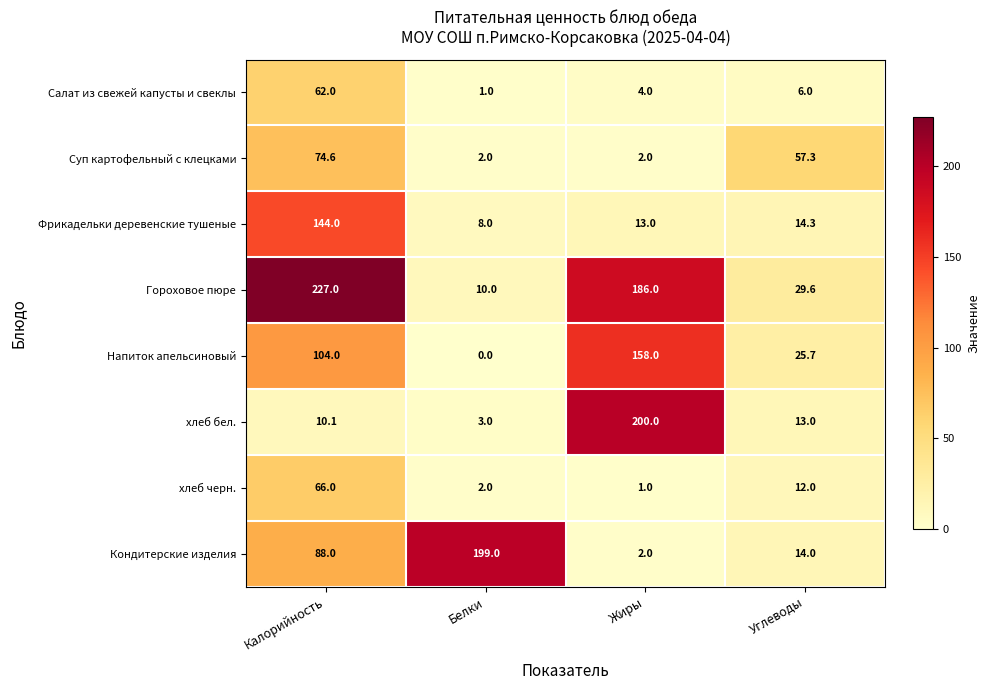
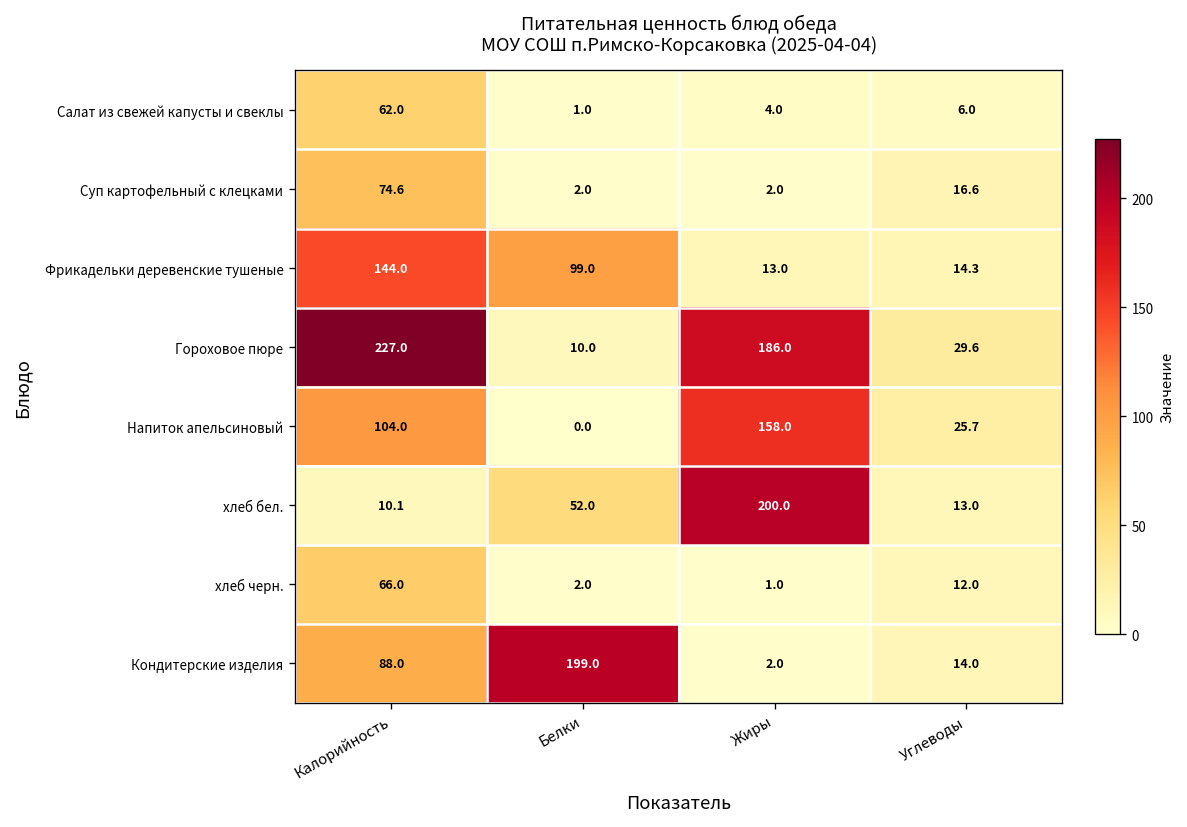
  {
    "Салат из свежей капусты и свеклы": {
      "Калорийность": 62.0,
      "Белки": 1.0,
      "Жиры": 4.0,
      "Углеводы": 6.0
    },
    "Суп картофельный с клецками": {
      "Калорийность": 74.6,
      "Белки": 2.0,
      "Жиры": 2.0,
-     "Углеводы": 57.3
+     "Углеводы": 16.6
    },
    "Фрикадельки деревенские тушеные": {
      "Калорийность": 144.0,
-     "Белки": 8.0,
+     "Белки": 99.0,
      "Жиры": 13.0,
      "Углеводы": 14.3
    },
    "Гороховое пюре": {
      "Калорийность": 227.0,
      "Белки": 10.0,
      "Жиры": 186.0,
      "Углеводы": 29.6
    },
    "Напиток апельсиновый": {
      "Калорийность": 104.0,
      "Белки": 0.0,
      "Жиры": 158.0,
      "Углеводы": 25.7
    },
    "хлеб бел.": {
      "Калорийность": 10.1,
-     "Белки": 3.0,
+     "Белки": 52.0,
      "Жиры": 200.0,
      "Углеводы": 13.0
    },
    "хлеб черн.": {
      "Калорийность": 66.0,
      "Белки": 2.0,
      "Жиры": 1.0,
      "Углеводы": 12.0
    },
    "Кондитерские изделия": {
      "Калорийность": 88.0,
      "Белки": 199.0,
      "Жиры": 2.0,
      "Углеводы": 14.0
    }
  }
